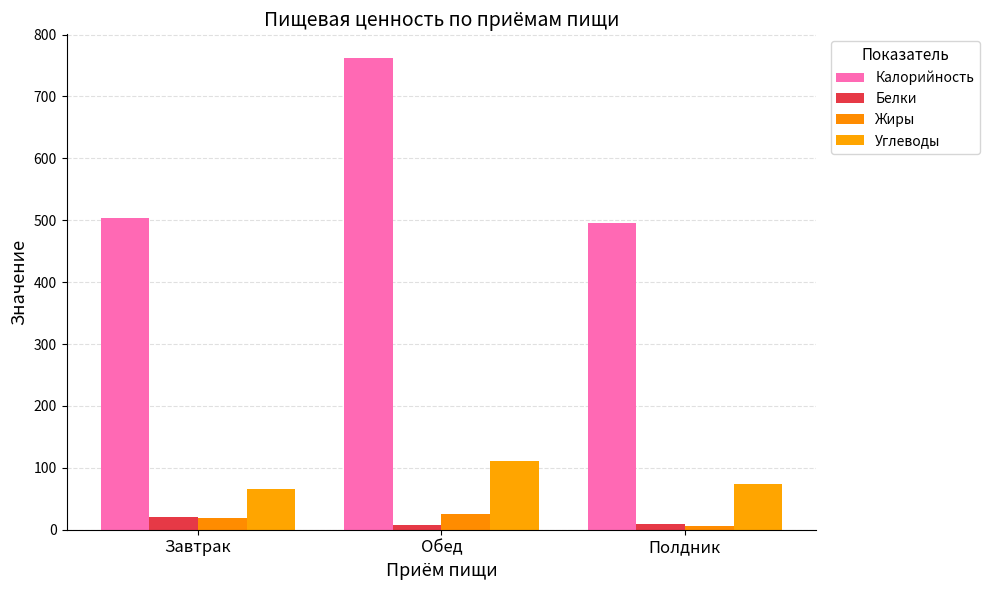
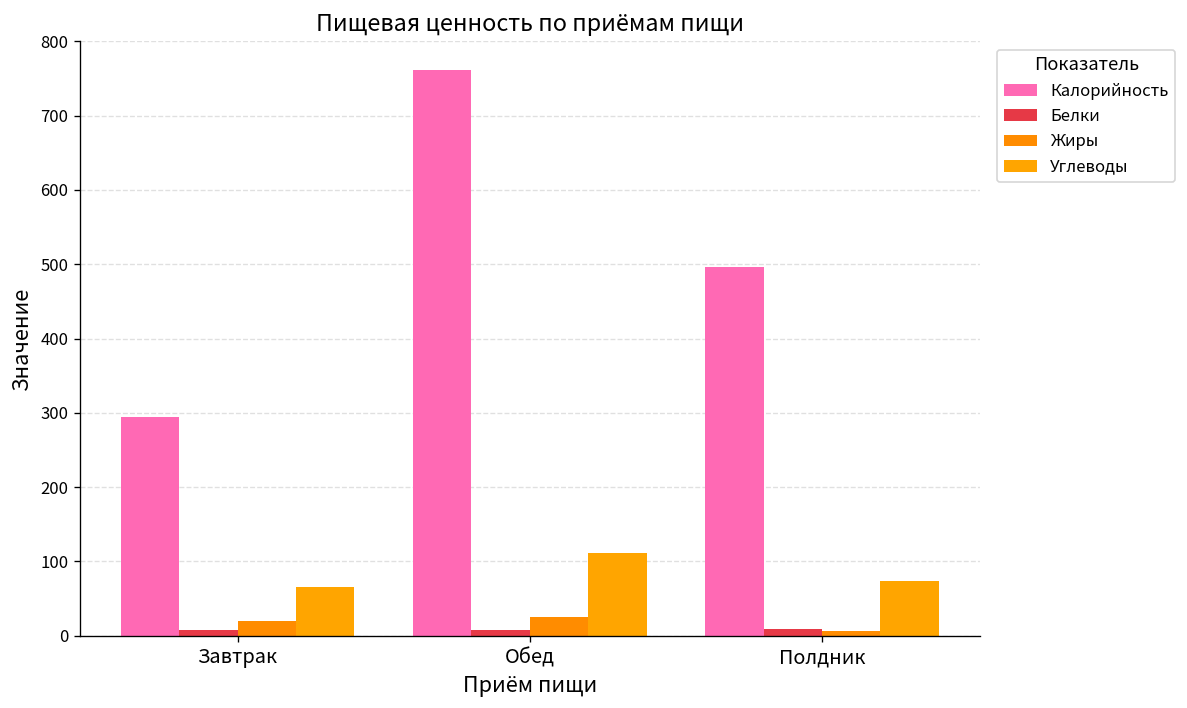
  {
    "Калорийность": {
-     "Завтрак": 500,
+     "Завтрак": 290,
      "Обед": 760,
      "Полдник": 500
    },
    "Белки": {
-     "Завтрак": 20,
+     "Завтрак": 10,
      "Обед": 10,
      "Полдник": 10
    }
  }
